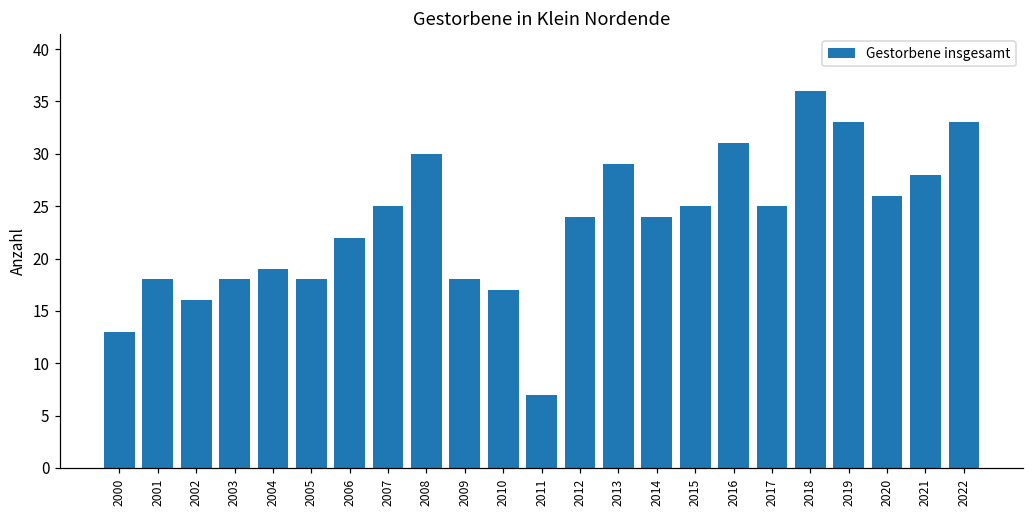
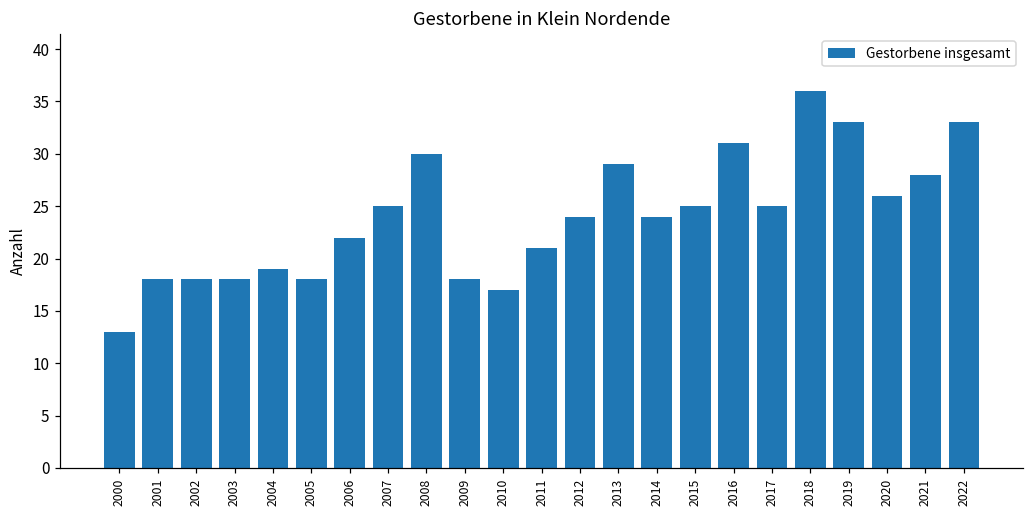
  {
    "2000": 13,
    "2001": 18,
-   "2002": 16,
+   "2002": 18,
    "2003": 18,
    "2004": 19,
    "2005": 18,
    "2006": 22,
    "2007": 25,
    "2008": 30,
    "2009": 18,
    "2010": 17,
-   "2011": 7,
+   "2011": 21,
    "2012": 24,
    "2013": 29,
    "2014": 24,
    "2015": 25,
    "2016": 31,
    "2017": 25,
    "2018": 36,
    "2019": 33,
    "2020": 26,
    "2021": 28,
    "2022": 33
  }
